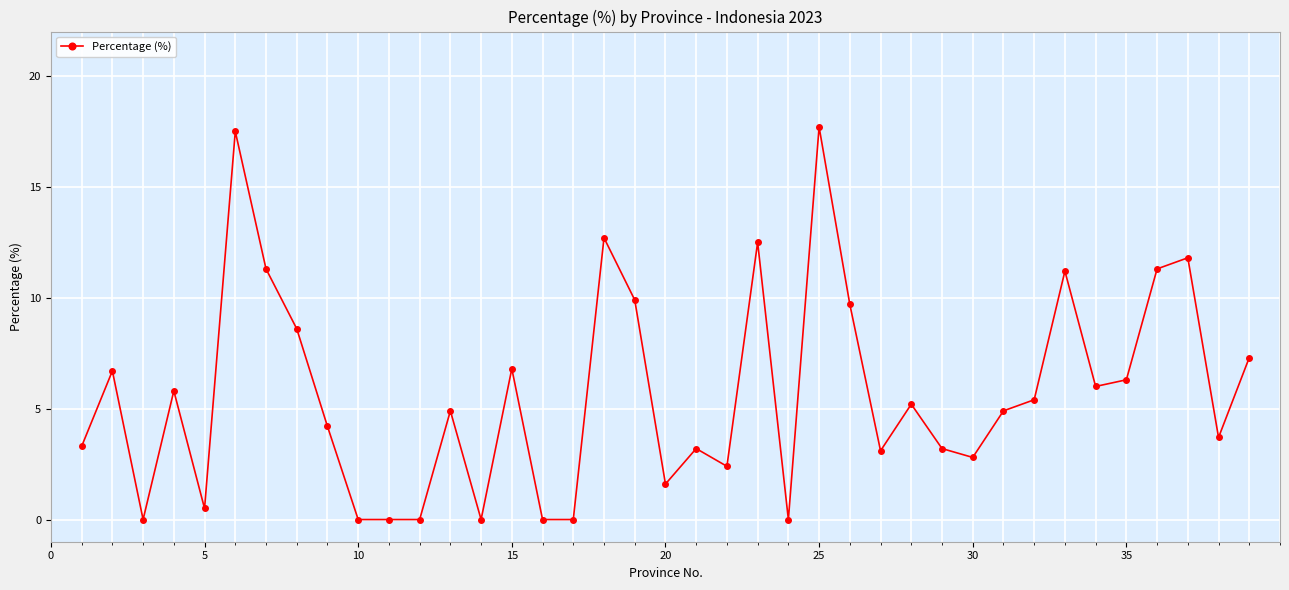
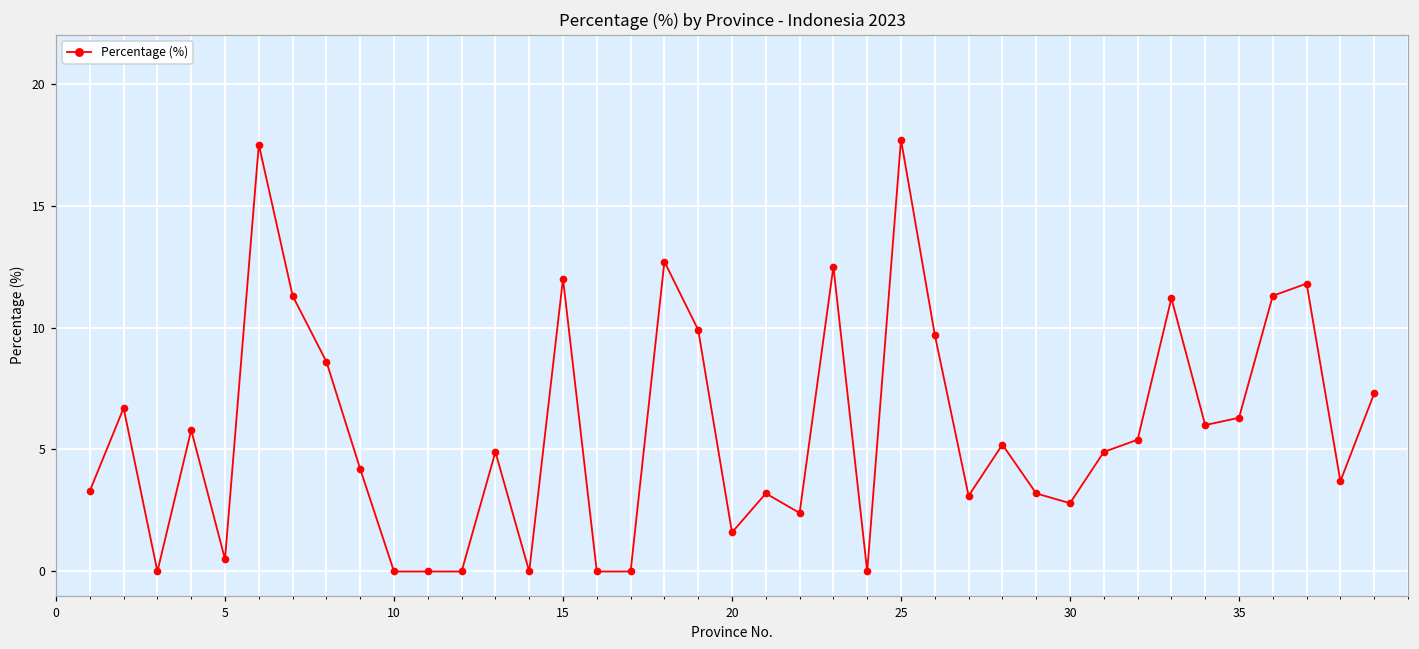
  {
    "5": 0.5,
    "10": 0.0,
-   "15": 6.8,
+   "15": 12.0,
    "20": 1.6,
    "25": 17.7,
    "30": 2.8,
    "35": 6.3
  }
